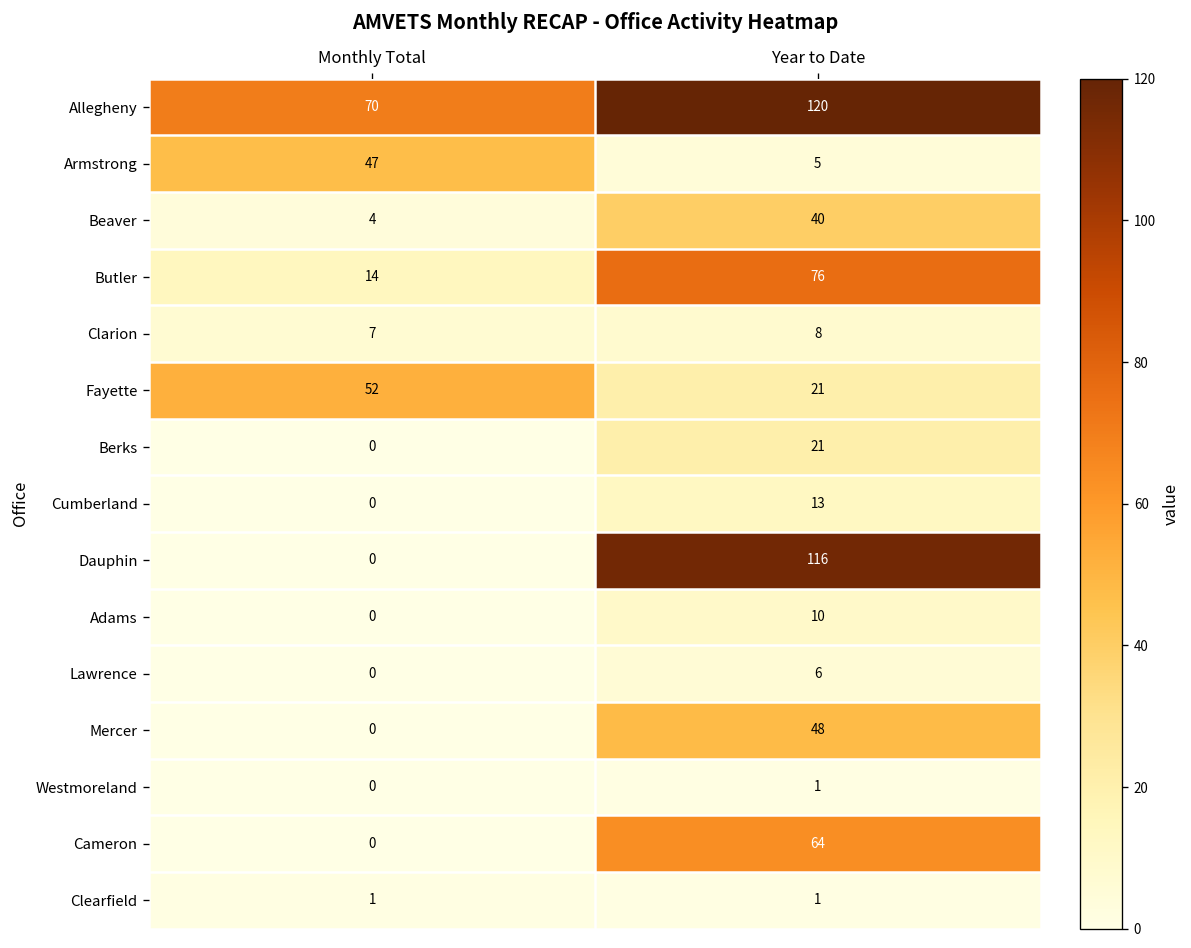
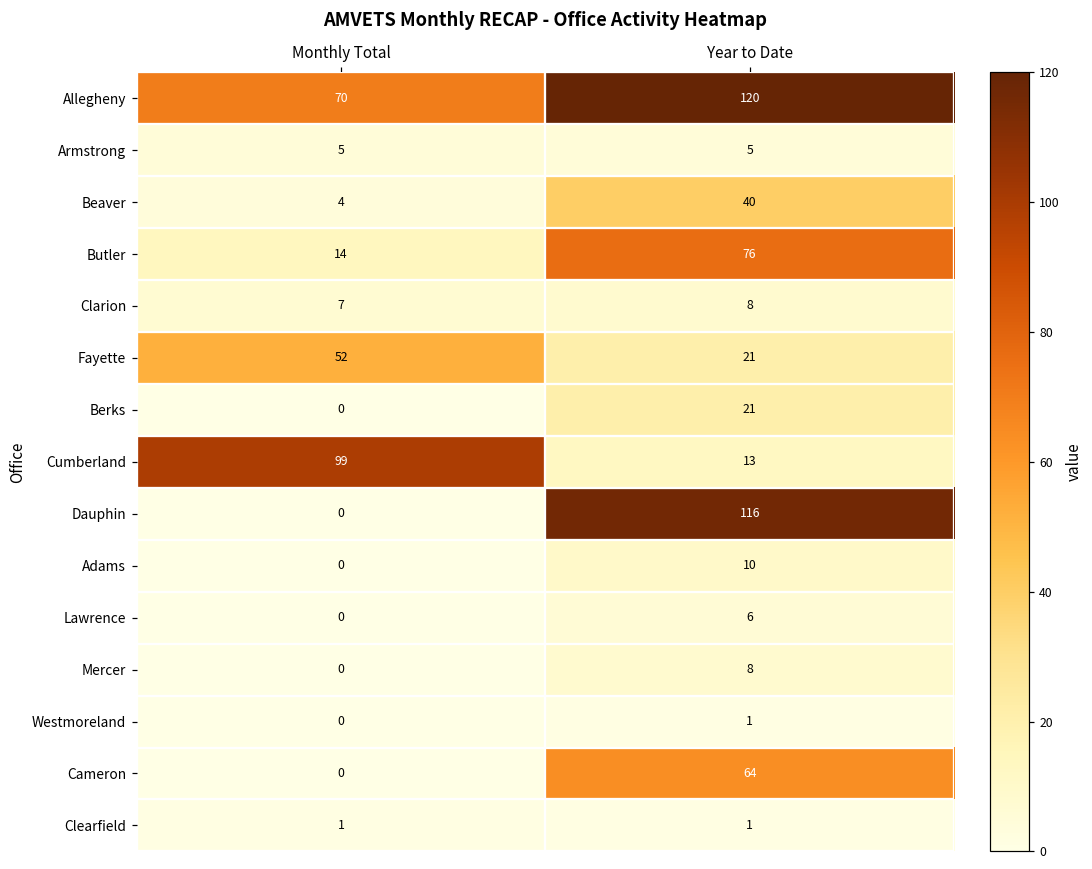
  {
    "Allegheny": {
      "Monthly Total": 70,
      "Year to Date": 120
    },
    "Armstrong": {
-     "Monthly Total": 47,
+     "Monthly Total": 5,
      "Year to Date": 5
    },
    "Beaver": {
      "Monthly Total": 4,
      "Year to Date": 40
    },
    "Butler": {
      "Monthly Total": 14,
      "Year to Date": 76
    },
    "Clarion": {
      "Monthly Total": 7,
      "Year to Date": 8
    },
    "Fayette": {
      "Monthly Total": 52,
      "Year to Date": 21
    },
    "Berks": {
      "Monthly Total": 0,
      "Year to Date": 21
    },
    "Cumberland": {
-     "Monthly Total": 0,
+     "Monthly Total": 99,
      "Year to Date": 13
    },
    "Dauphin": {
      "Monthly Total": 0,
      "Year to Date": 116
    },
    "Adams": {
      "Monthly Total": 0,
      "Year to Date": 10
    },
    "Lawrence": {
      "Monthly Total": 0,
      "Year to Date": 6
    },
    "Mercer": {
      "Monthly Total": 0,
-     "Year to Date": 48
+     "Year to Date": 8
    },
    "Westmoreland": {
      "Monthly Total": 0,
      "Year to Date": 1
    },
    "Cameron": {
      "Monthly Total": 0,
      "Year to Date": 64
    },
    "Clearfield": {
      "Monthly Total": 1,
      "Year to Date": 1
    }
  }
